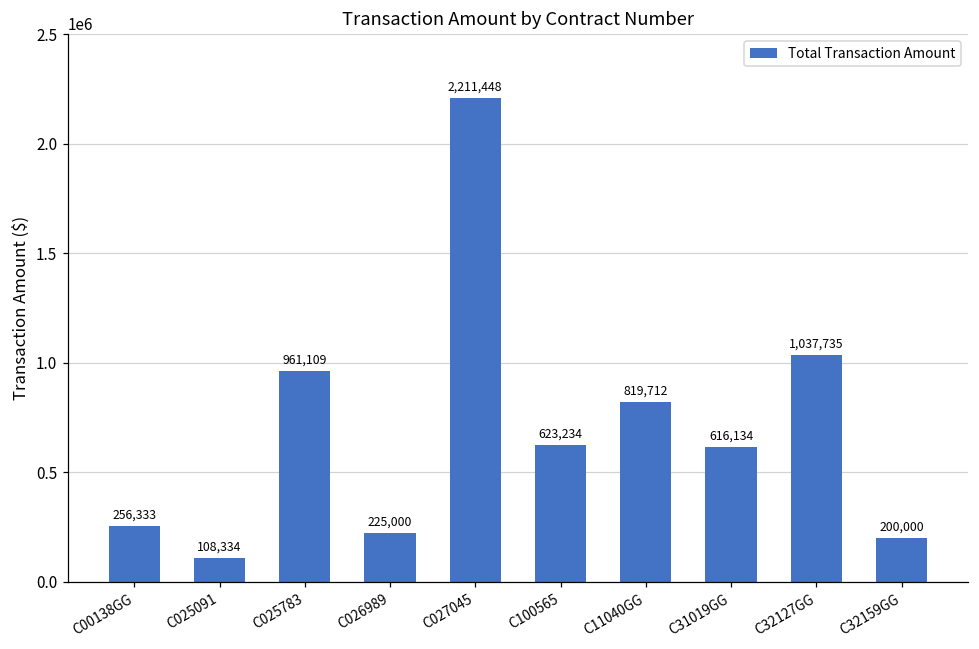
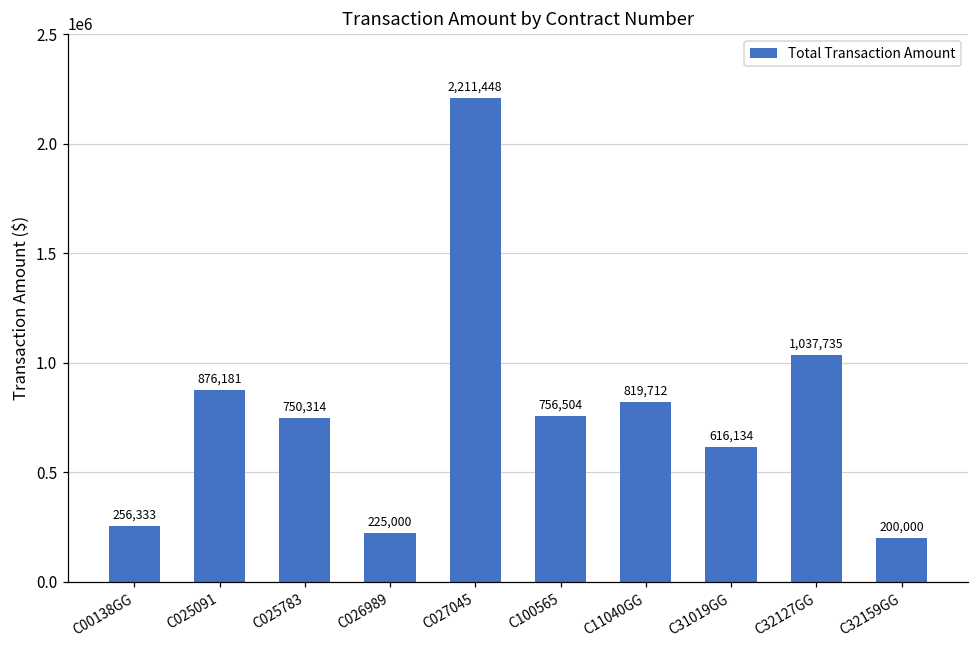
  {
    "C00138GG": "256,333",
-   "C025091": "108,334",
-   "C025783": "961,109",
+   "C025091": "876,181",
+   "C025783": "750,314",
    "C026989": "225,000",
    "C027045": "2,211,448",
-   "C100565": "623,234",
+   "C100565": "756,504",
    "C31019GG": "616,134",
    "C32127GG": "1,037,735",
    "C32159GG": "200,000"
  }
